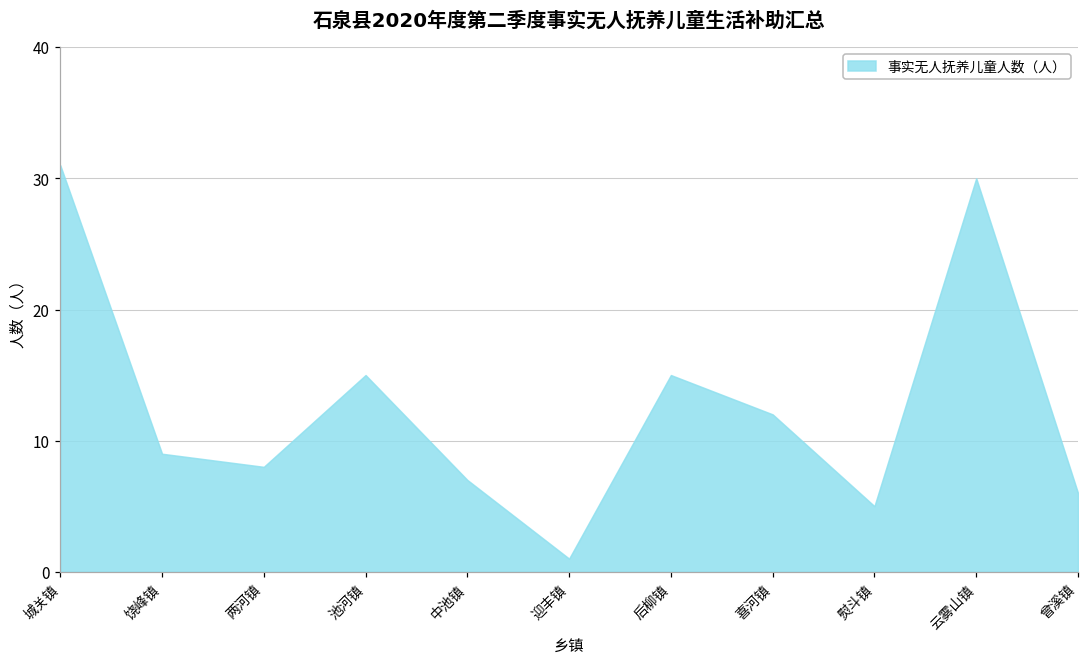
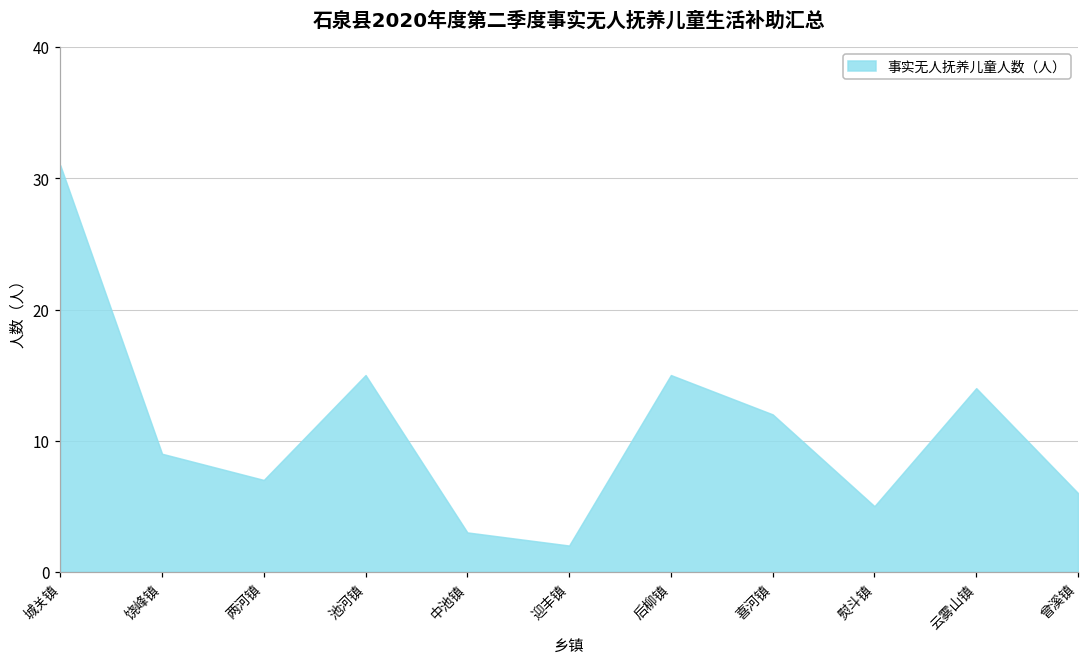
  {
    "城关镇": 31,
    "饶峰镇": 9,
-   "两河镇": 8,
+   "两河镇": 7,
    "池河镇": 15,
-   "中池镇": 7,
-   "迎丰镇": 1,
+   "中池镇": 3,
+   "迎丰镇": 2,
    "后柳镇": 15,
    "喜河镇": 12,
    "熨斗镇": 5,
-   "云雾山镇": 30,
+   "云雾山镇": 14,
    "曾溪镇": 6
  }
